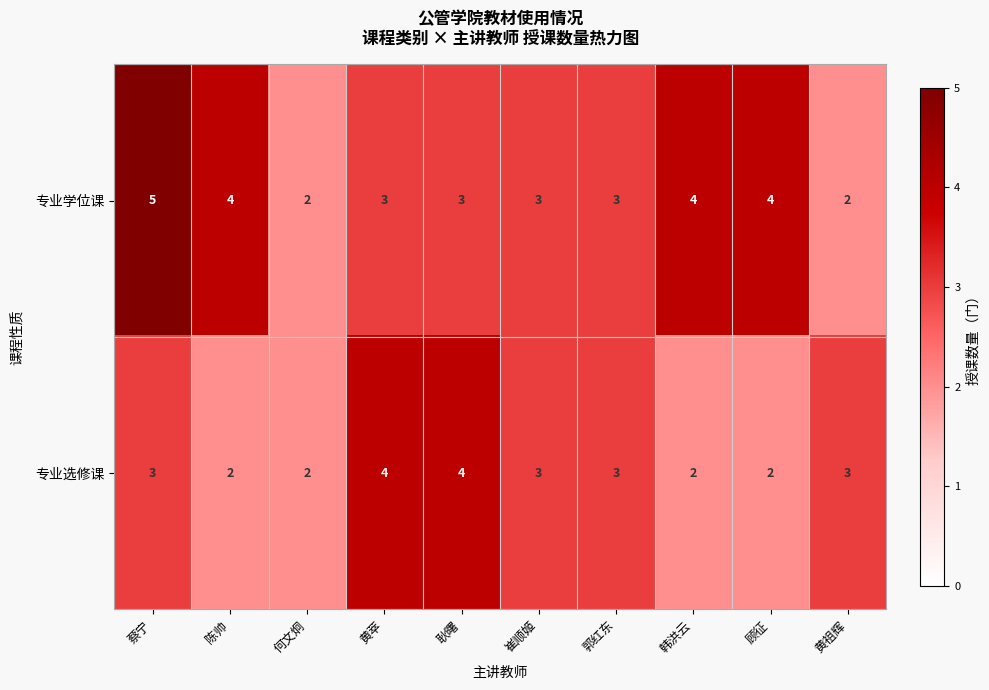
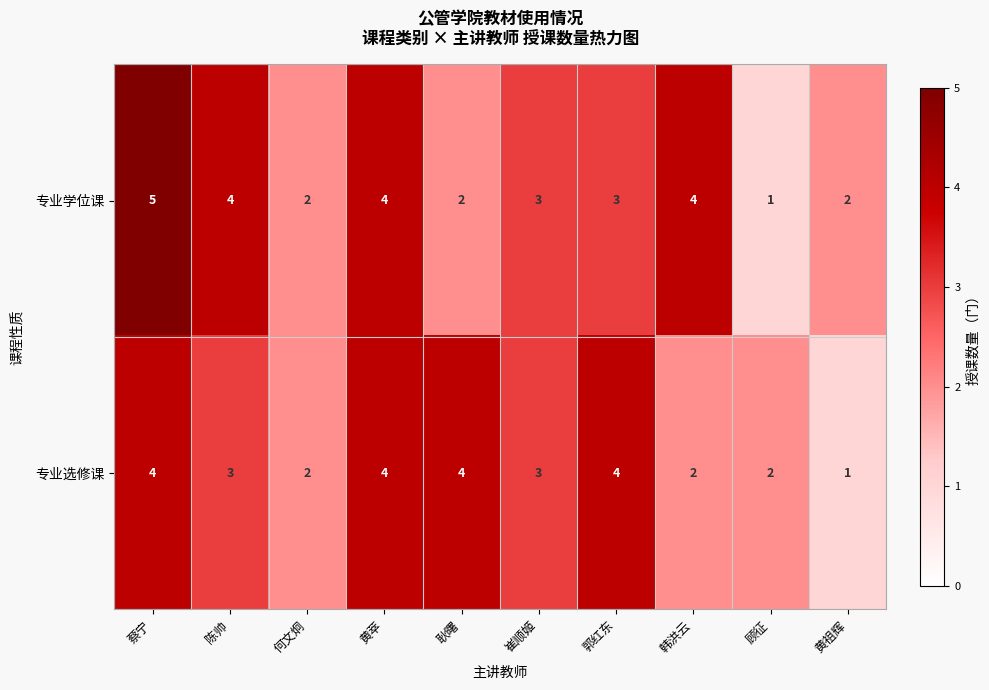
  {
    "专业学位课": {
      "蔡宁": 5,
      "陈帅": 4,
      "何文炯": 2,
-     "黄萃": 3,
-     "耿曙": 3,
+     "黄萃": 4,
+     "耿曙": 2,
      "崔顺姬": 3,
      "郭红东": 3,
      "韩洪云": 4,
-     "顾征": 4,
+     "顾征": 1,
      "黄祖辉": 2
    },
    "专业选修课": {
-     "蔡宁": 3,
-     "陈帅": 2,
+     "蔡宁": 4,
+     "陈帅": 3,
      "何文炯": 2,
      "黄萃": 4,
      "耿曙": 4,
      "崔顺姬": 3,
-     "郭红东": 3,
+     "郭红东": 4,
      "韩洪云": 2,
      "顾征": 2,
-     "黄祖辉": 3
+     "黄祖辉": 1
    }
  }
